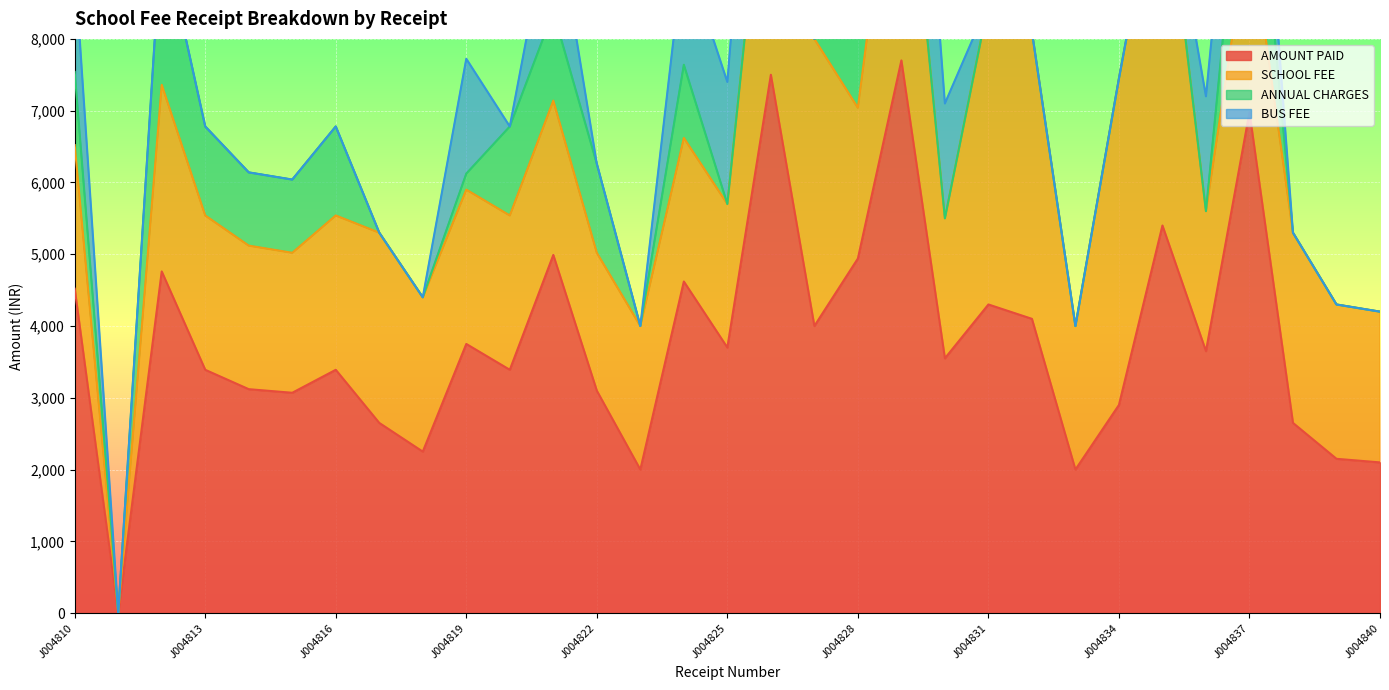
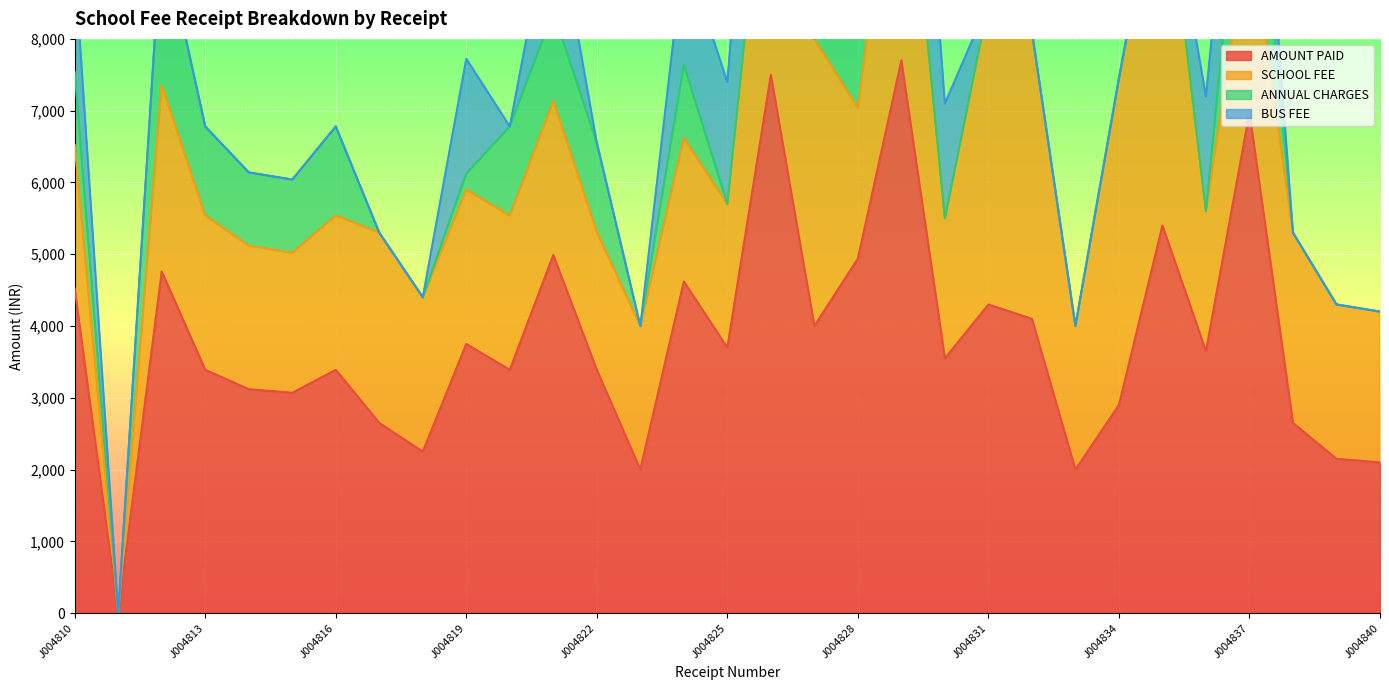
  {
    "AMOUNT PAID": {
      "J004810": "4,500",
      "J004813": "3,400",
      "J004816": "3,400",
      "J004819": "3,800",
-     "J004822": "3,100",
+     "J004822": "3,400",
      "J004825": "3,700",
      "J004828": "4,900",
      "J004831": "4,300",
      "J004834": "2,900",
      "J004840": "2,100"
    },
    "SCHOOL FEE": {
      "J004810": "2,000",
      "J004813": "2,200",
      "J004816": "2,200",
      "J004819": "2,200",
      "J004822": "1,900",
      "J004828": "2,100"
    },
    "ANNUAL CHARGES": {
      "J004810": "1,000",
      "J004819": "200"
    },
    "BUS FEE": {
      "J004819": "1,600",
      "J004825": "1,700"
    }
  }
